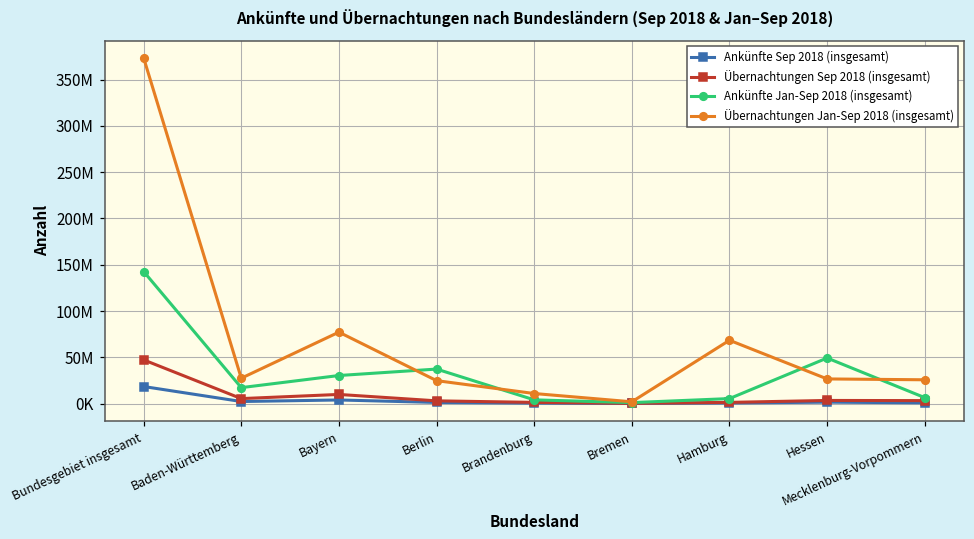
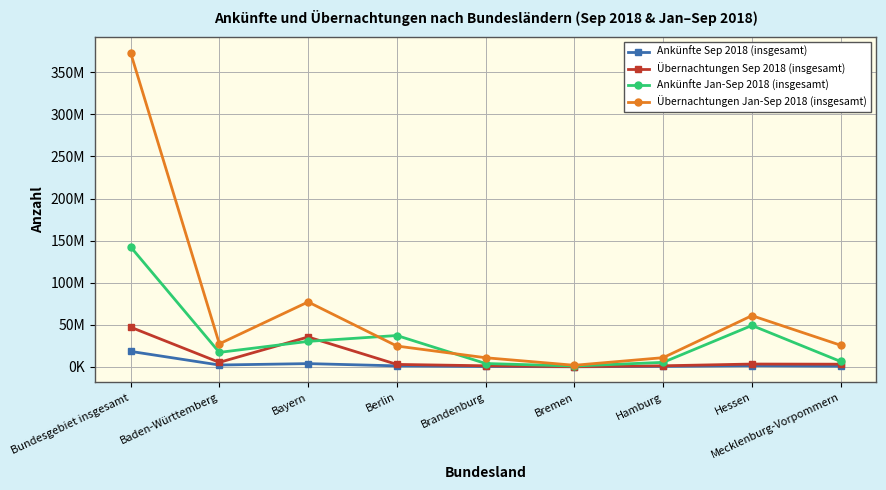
  {
    "Ankünfte Sep 2018 (insgesamt)": {
      "Bundesgebiet insgesamt": 20000000,
      "Baden-Württemberg": 0,
      "Bayern": 0
    },
    "Übernachtungen Sep 2018 (insgesamt)": {
      "Bundesgebiet insgesamt": 50000000,
      "Baden-Württemberg": 10000000,
-     "Bayern": 10000000
+     "Bayern": 40000000
    },
    "Ankünfte Jan-Sep 2018 (insgesamt)": {
      "Bundesgebiet insgesamt": 140000000,
      "Baden-Württemberg": 20000000,
      "Bayern": 30000000,
      "Berlin": 40000000,
      "Hamburg": 10000000,
      "Hessen": 50000000,
      "Mecklenburg-Vorpommern": 10000000
    },
    "Übernachtungen Jan-Sep 2018 (insgesamt)": {
      "Bundesgebiet insgesamt": 370000000,
      "Baden-Württemberg": 30000000,
      "Bayern": 80000000,
      "Berlin": 20000000,
      "Brandenburg": 10000000,
-     "Hamburg": 70000000,
-     "Hessen": 30000000,
+     "Hamburg": 10000000,
+     "Hessen": 60000000,
      "Mecklenburg-Vorpommern": 30000000
    }
  }
